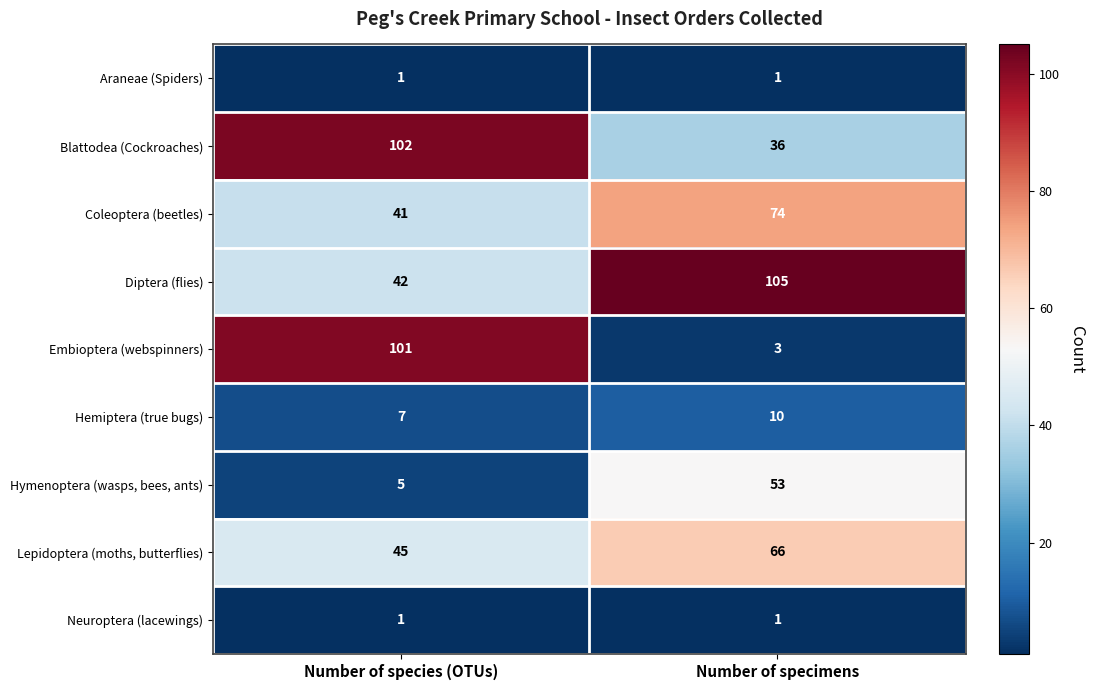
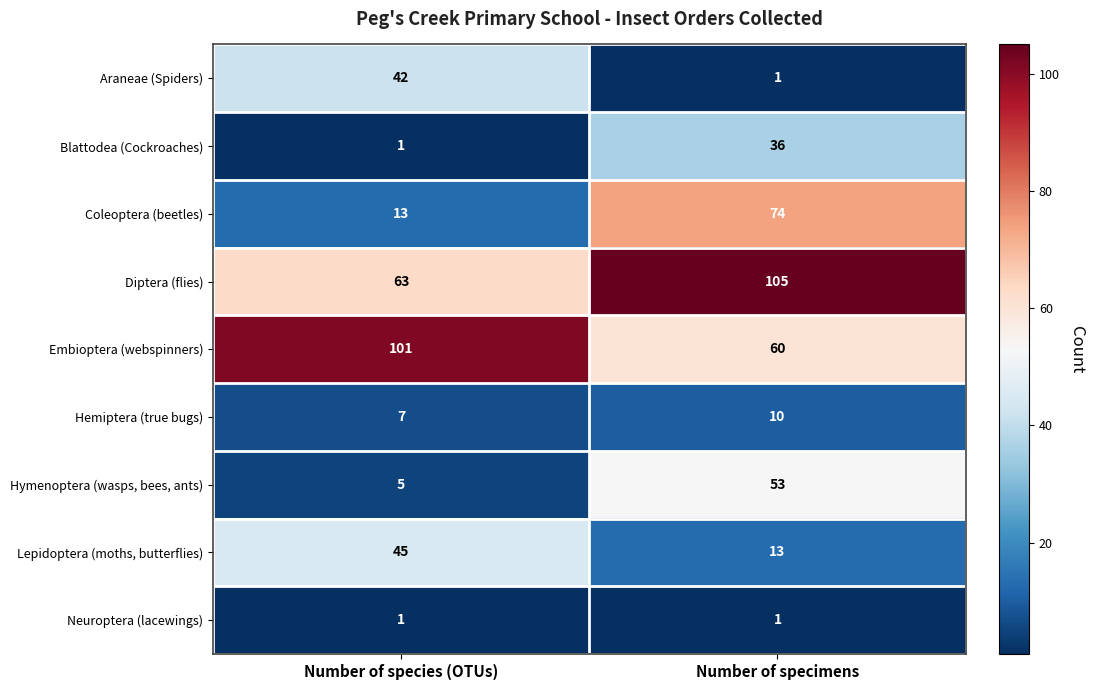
  {
    "Araneae (Spiders)": {
-     "Number of species (OTUs)": 1,
+     "Number of species (OTUs)": 42,
      "Number of specimens": 1
    },
    "Blattodea (Cockroaches)": {
-     "Number of species (OTUs)": 102,
+     "Number of species (OTUs)": 1,
      "Number of specimens": 36
    },
    "Coleoptera (beetles)": {
-     "Number of species (OTUs)": 41,
+     "Number of species (OTUs)": 13,
      "Number of specimens": 74
    },
    "Diptera (flies)": {
-     "Number of species (OTUs)": 42,
+     "Number of species (OTUs)": 63,
      "Number of specimens": 105
    },
    "Embioptera (webspinners)": {
      "Number of species (OTUs)": 101,
-     "Number of specimens": 3
+     "Number of specimens": 60
    },
    "Hemiptera (true bugs)": {
      "Number of species (OTUs)": 7,
      "Number of specimens": 10
    },
    "Hymenoptera (wasps, bees, ants)": {
      "Number of species (OTUs)": 5,
      "Number of specimens": 53
    },
    "Lepidoptera (moths, butterflies)": {
      "Number of species (OTUs)": 45,
-     "Number of specimens": 66
+     "Number of specimens": 13
    },
    "Neuroptera (lacewings)": {
      "Number of species (OTUs)": 1,
      "Number of specimens": 1
    }
  }
